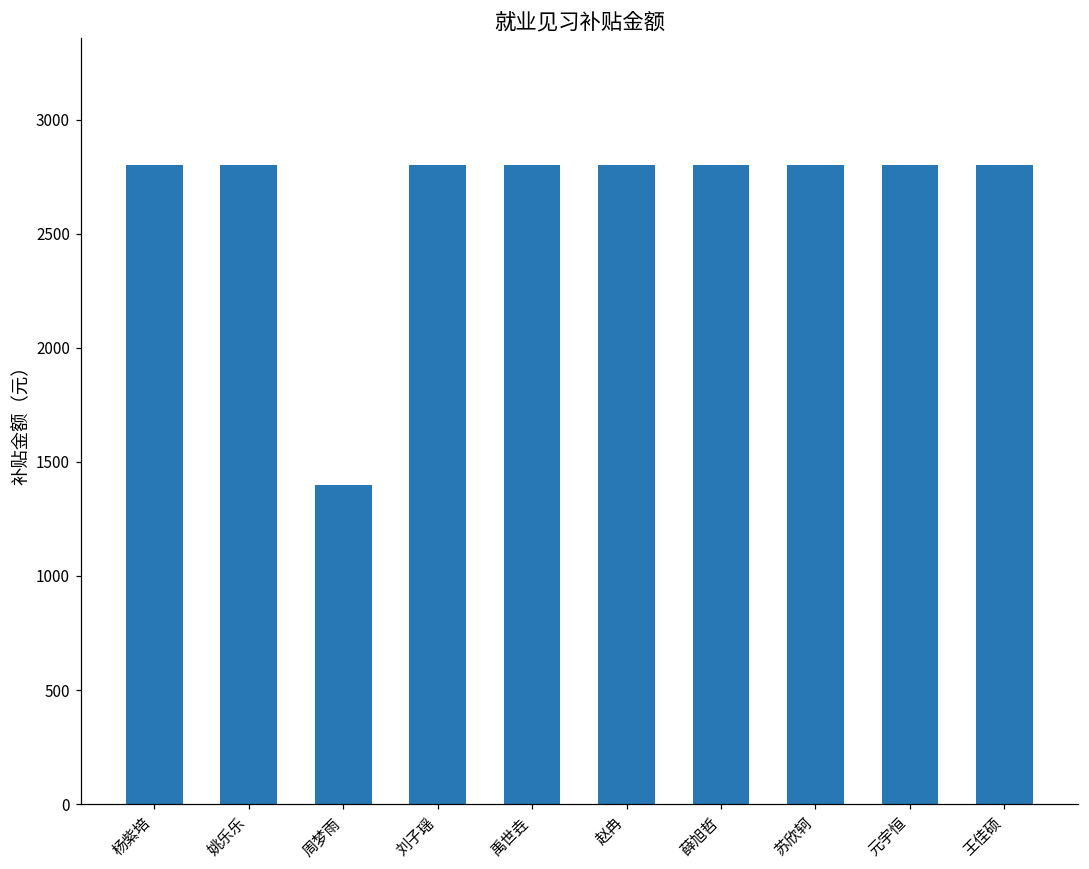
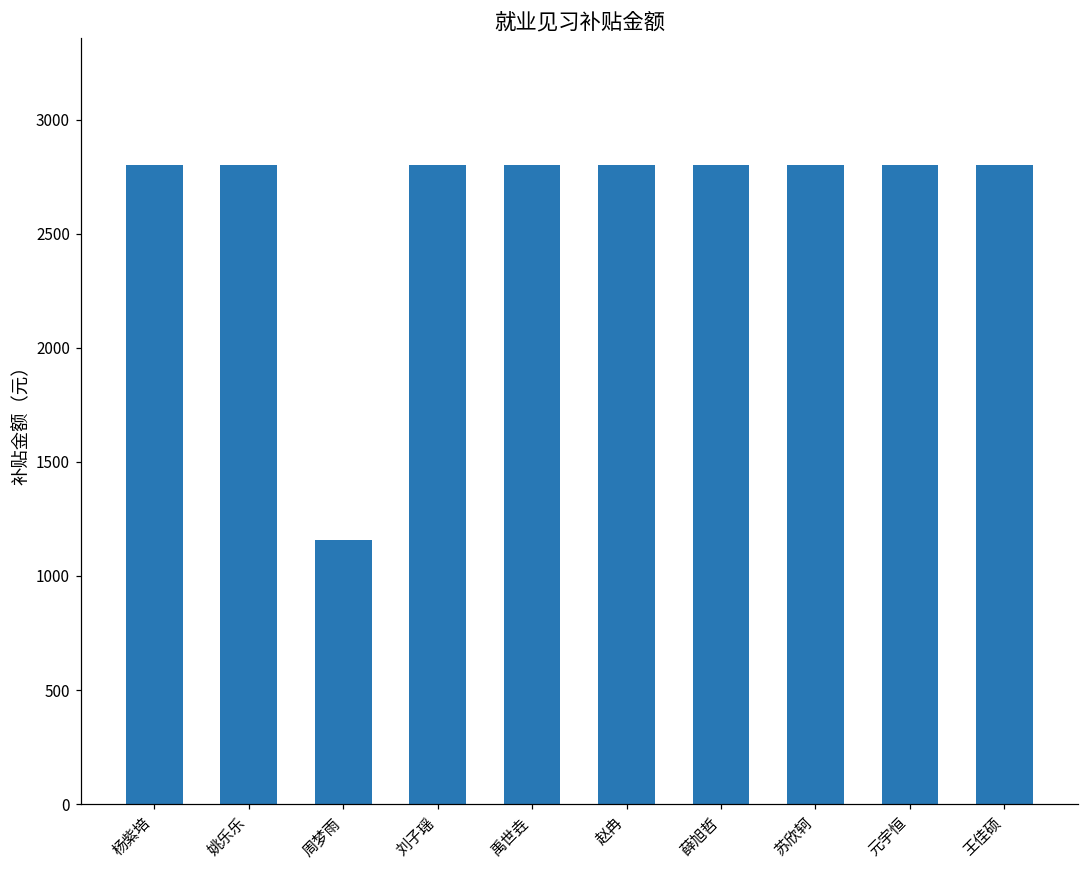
  {
    "杨紫培": 2800,
    "姚乐乐": 2800,
-   "周梦雨": 1400,
+   "周梦雨": 1160,
    "刘子瑶": 2800,
    "禹世垚": 2800,
    "赵冉": 2800,
    "薛旭哲": 2800,
    "苏欣轲": 2800,
    "元宇恒": 2800,
    "王佳硕": 2800
  }
